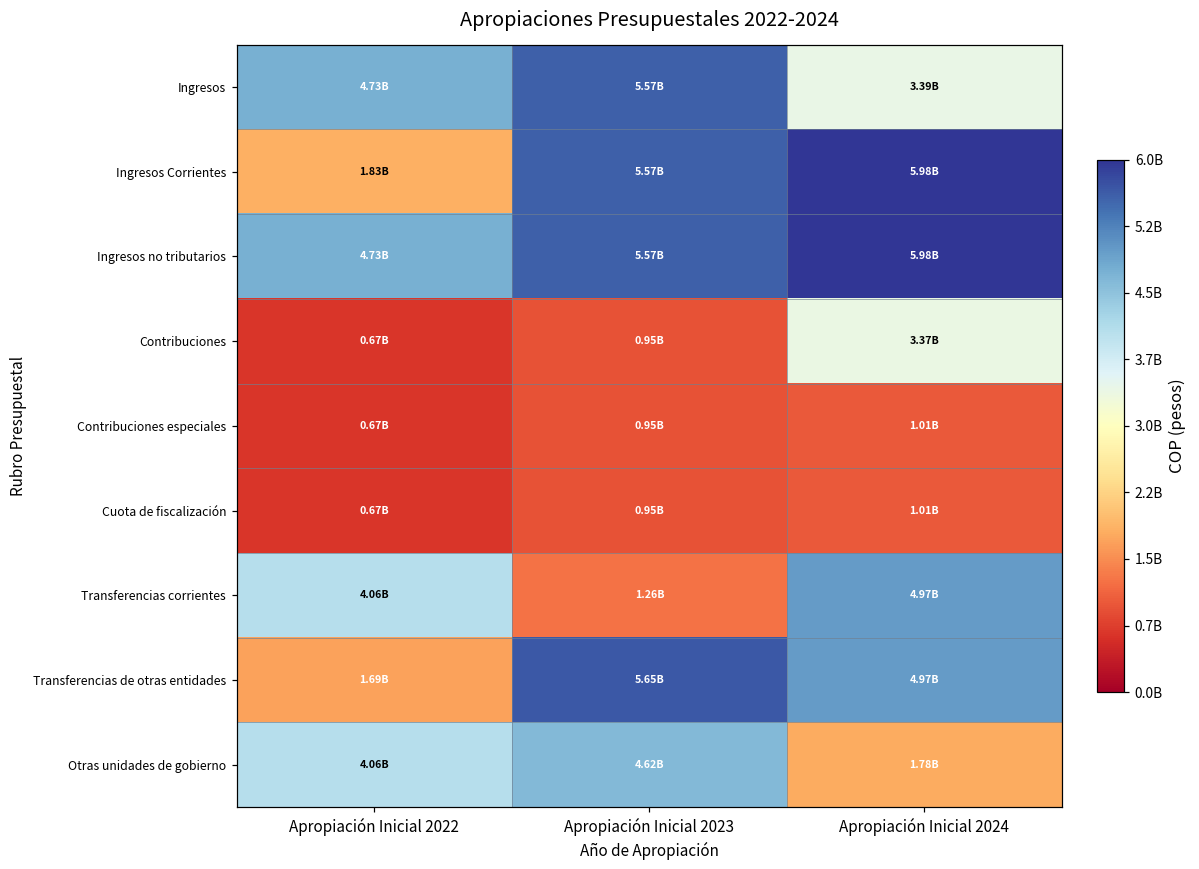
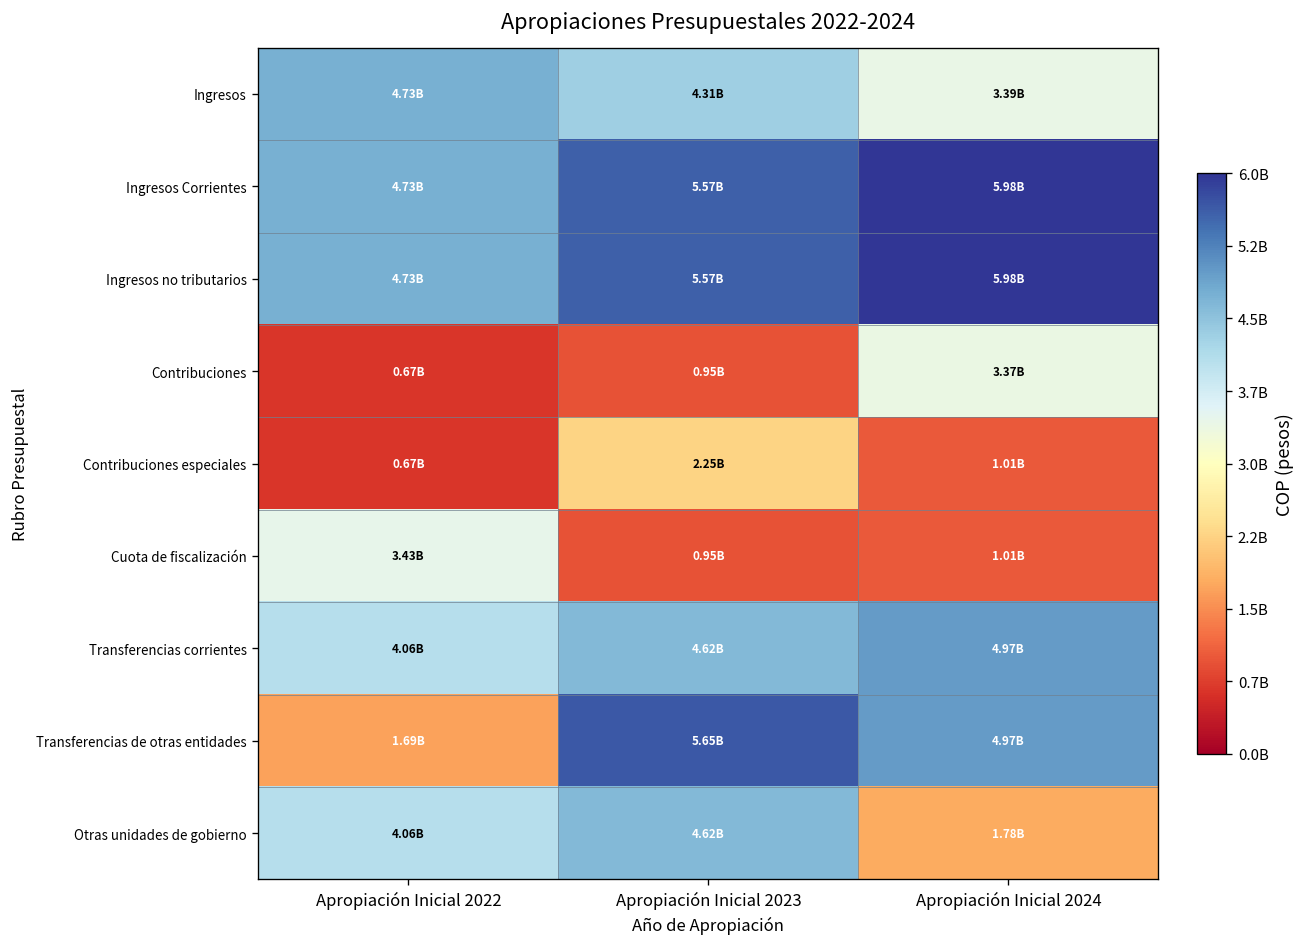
  {
    "Ingresos": {
      "Apropiación Inicial 2022": "4.73B",
-     "Apropiación Inicial 2023": "5.57B",
+     "Apropiación Inicial 2023": "4.31B",
      "Apropiación Inicial 2024": "3.39B"
    },
    "Ingresos Corrientes": {
-     "Apropiación Inicial 2022": "1.83B",
+     "Apropiación Inicial 2022": "4.73B",
      "Apropiación Inicial 2023": "5.57B",
      "Apropiación Inicial 2024": "5.98B"
    },
    "Ingresos no tributarios": {
      "Apropiación Inicial 2022": "4.73B",
      "Apropiación Inicial 2023": "5.57B",
      "Apropiación Inicial 2024": "5.98B"
    },
    "Contribuciones": {
      "Apropiación Inicial 2022": "0.67B",
      "Apropiación Inicial 2023": "0.95B",
      "Apropiación Inicial 2024": "3.37B"
    },
    "Contribuciones especiales": {
      "Apropiación Inicial 2022": "0.67B",
-     "Apropiación Inicial 2023": "0.95B",
+     "Apropiación Inicial 2023": "2.25B",
      "Apropiación Inicial 2024": "1.01B"
    },
    "Cuota de fiscalización": {
-     "Apropiación Inicial 2022": "0.67B",
+     "Apropiación Inicial 2022": "3.43B",
      "Apropiación Inicial 2023": "0.95B",
      "Apropiación Inicial 2024": "1.01B"
    },
    "Transferencias corrientes": {
      "Apropiación Inicial 2022": "4.06B",
-     "Apropiación Inicial 2023": "1.26B",
+     "Apropiación Inicial 2023": "4.62B",
      "Apropiación Inicial 2024": "4.97B"
    },
    "Transferencias de otras entidades": {
      "Apropiación Inicial 2022": "1.69B",
      "Apropiación Inicial 2023": "5.65B",
      "Apropiación Inicial 2024": "4.97B"
    },
    "Otras unidades de gobierno": {
      "Apropiación Inicial 2022": "4.06B",
      "Apropiación Inicial 2023": "4.62B",
      "Apropiación Inicial 2024": "1.78B"
    }
  }
